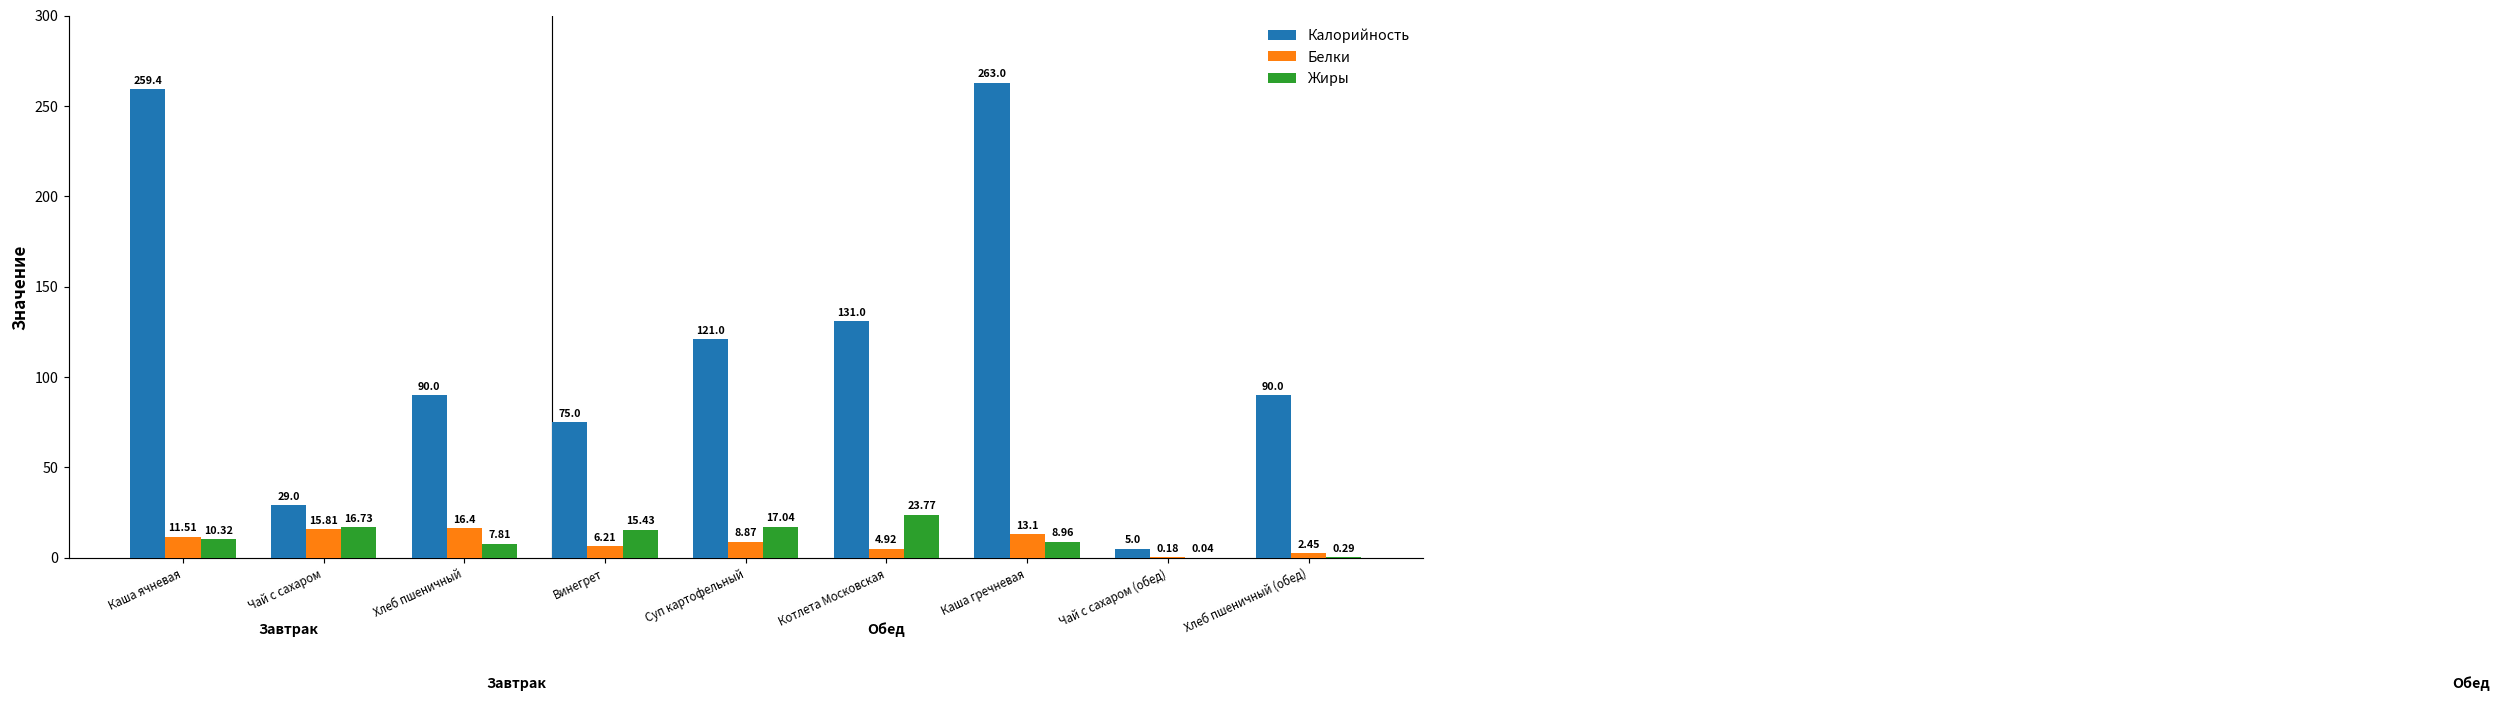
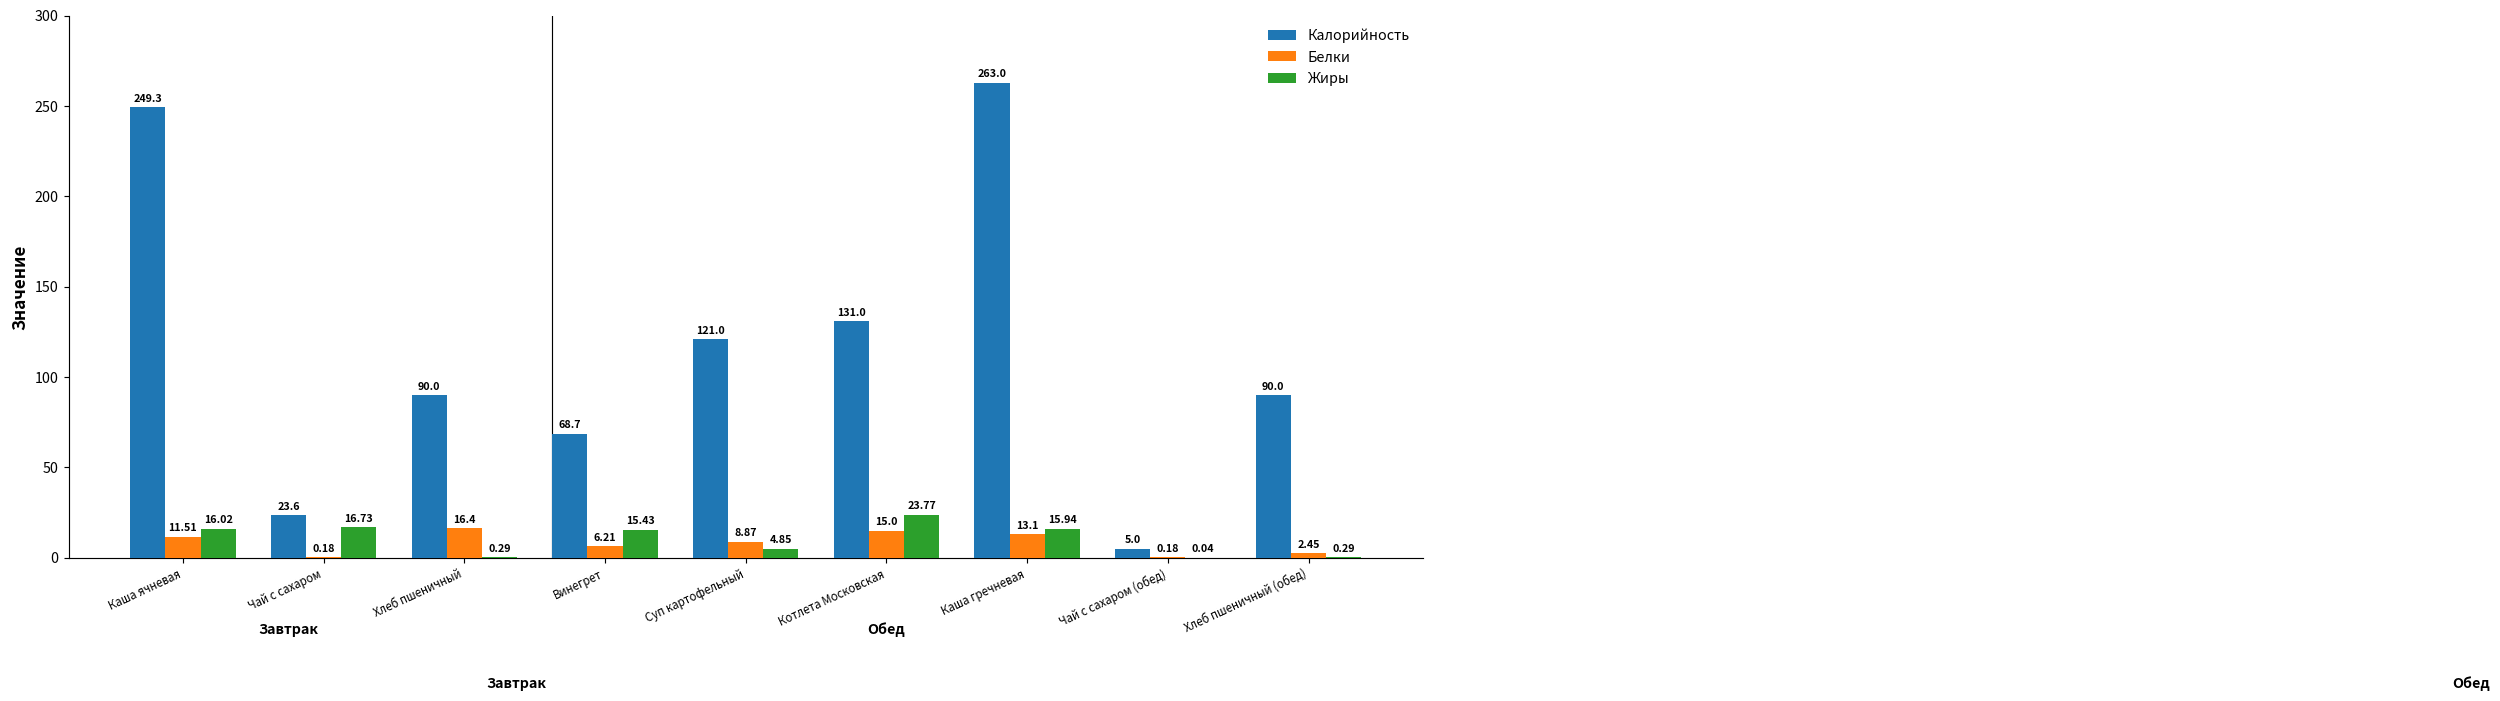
  {
    "Калорийность": {
-     "Каша ячневая": 259.4,
-     "Чай с сахаром": 29.0,
+     "Каша ячневая": 249.3,
+     "Чай с сахаром": 23.6,
      "Хлеб пшеничный": 90.0,
-     "Винегрет": 75.0,
+     "Винегрет": 68.7,
      "Суп картофельный": 121.0,
      "Котлета Московская": 131.0,
      "Каша гречневая": 263.0,
      "Чай с сахаром (обед)": 5.0,
      "Хлеб пшеничный (обед)": 90.0
    },
    "Белки": {
      "Каша ячневая": 11.51,
-     "Чай с сахаром": 15.81,
+     "Чай с сахаром": 0.18,
      "Хлеб пшеничный": 16.4,
      "Винегрет": 6.21,
      "Суп картофельный": 8.87,
-     "Котлета Московская": 4.92,
+     "Котлета Московская": 15.0,
      "Каша гречневая": 13.1,
      "Чай с сахаром (обед)": 0.18,
      "Хлеб пшеничный (обед)": 2.45
    },
    "Жиры": {
-     "Каша ячневая": 10.32,
+     "Каша ячневая": 16.02,
      "Чай с сахаром": 16.73,
-     "Хлеб пшеничный": 7.81,
+     "Хлеб пшеничный": 0.29,
      "Винегрет": 15.43,
-     "Суп картофельный": 17.04,
+     "Суп картофельный": 4.85,
      "Котлета Московская": 23.77,
-     "Каша гречневая": 8.96,
+     "Каша гречневая": 15.94,
      "Чай с сахаром (обед)": 0.04,
      "Хлеб пшеничный (обед)": 0.29
    }
  }
